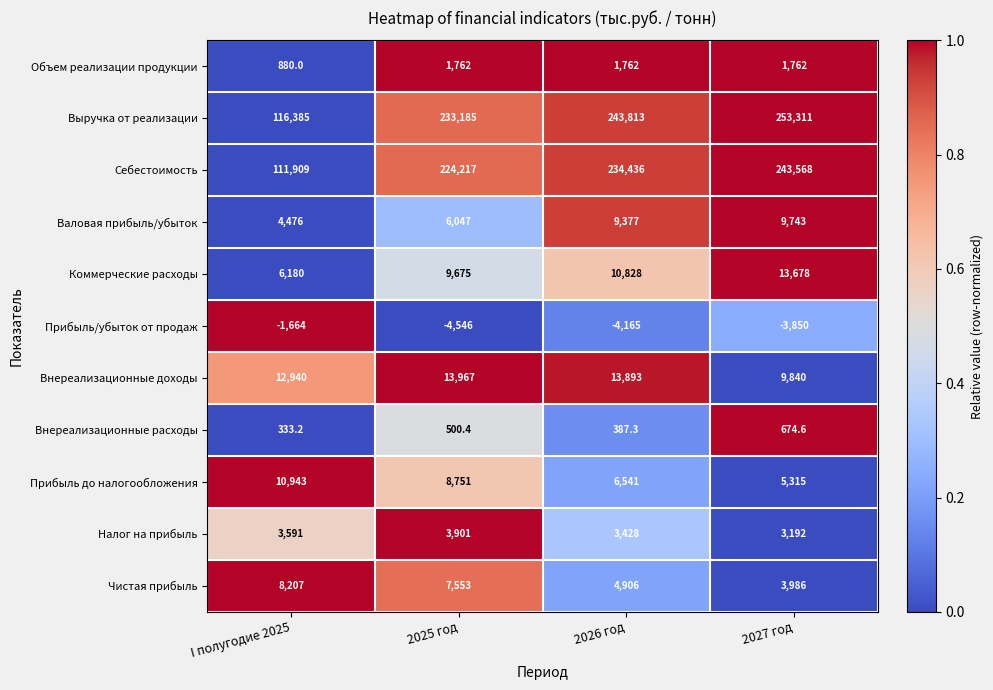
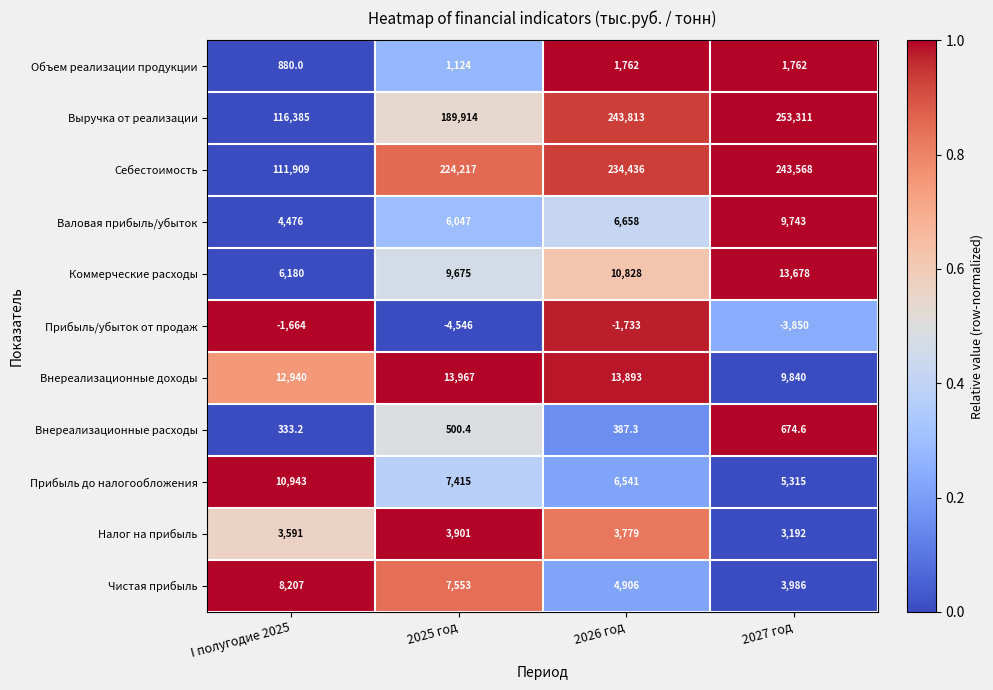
  {
    "Объем реализации продукции": {
      "I полугодие 2025": "880.0",
-     "2025 год": "1,762",
+     "2025 год": "1,124",
      "2026 год": "1,762",
      "2027 год": "1,762"
    },
    "Выручка от реализации": {
      "I полугодие 2025": "116,385",
-     "2025 год": "233,185",
+     "2025 год": "189,914",
      "2026 год": "243,813",
      "2027 год": "253,311"
    },
    "Себестоимость": {
      "I полугодие 2025": "111,909",
      "2025 год": "224,217",
      "2026 год": "234,436",
      "2027 год": "243,568"
    },
    "Валовая прибыль/убыток": {
      "I полугодие 2025": "4,476",
      "2025 год": "6,047",
-     "2026 год": "9,377",
+     "2026 год": "6,658",
      "2027 год": "9,743"
    },
    "Коммерческие расходы": {
      "I полугодие 2025": "6,180",
      "2025 год": "9,675",
      "2026 год": "10,828",
      "2027 год": "13,678"
    },
    "Прибыль/убыток от продаж": {
      "I полугодие 2025": "-1,664",
      "2025 год": "-4,546",
-     "2026 год": "-4,165",
+     "2026 год": "-1,733",
      "2027 год": "-3,850"
    },
    "Внереализационные доходы": {
      "I полугодие 2025": "12,940",
      "2025 год": "13,967",
      "2026 год": "13,893",
      "2027 год": "9,840"
    },
    "Внереализационные расходы": {
      "I полугодие 2025": "333.2",
      "2025 год": "500.4",
      "2026 год": "387.3",
      "2027 год": "674.6"
    },
    "Прибыль до налогообложения": {
      "I полугодие 2025": "10,943",
-     "2025 год": "8,751",
+     "2025 год": "7,415",
      "2026 год": "6,541",
      "2027 год": "5,315"
    },
    "Налог на прибыль": {
      "I полугодие 2025": "3,591",
      "2025 год": "3,901",
-     "2026 год": "3,428",
+     "2026 год": "3,779",
      "2027 год": "3,192"
    },
    "Чистая прибыль": {
      "I полугодие 2025": "8,207",
      "2025 год": "7,553",
      "2026 год": "4,906",
      "2027 год": "3,986"
    }
  }
